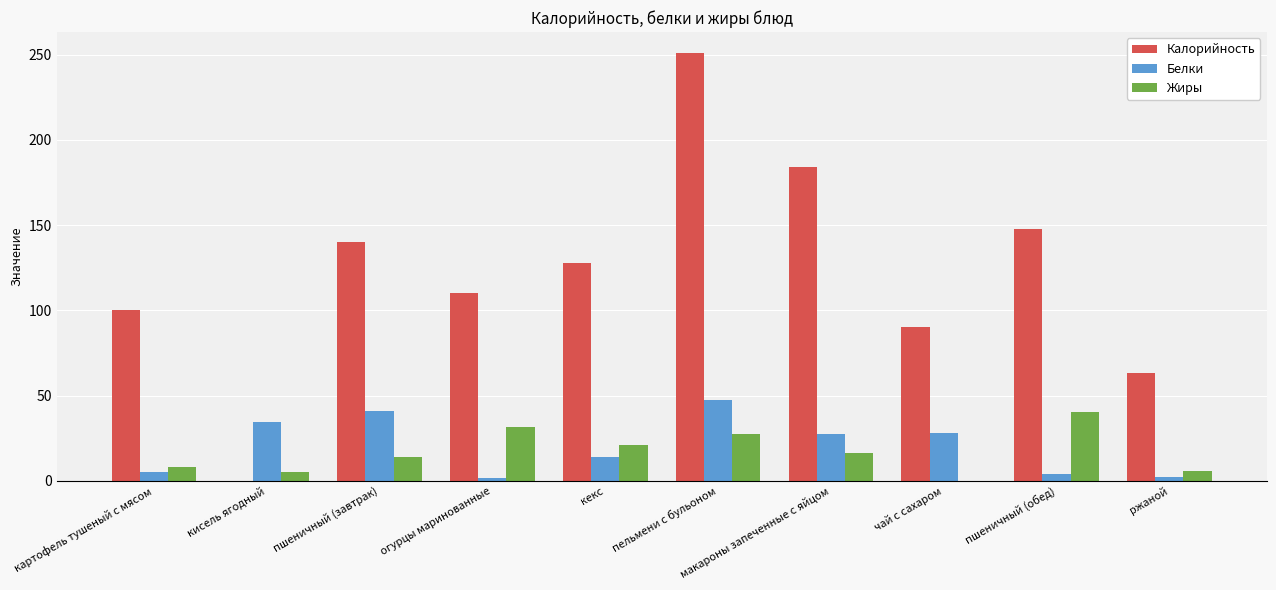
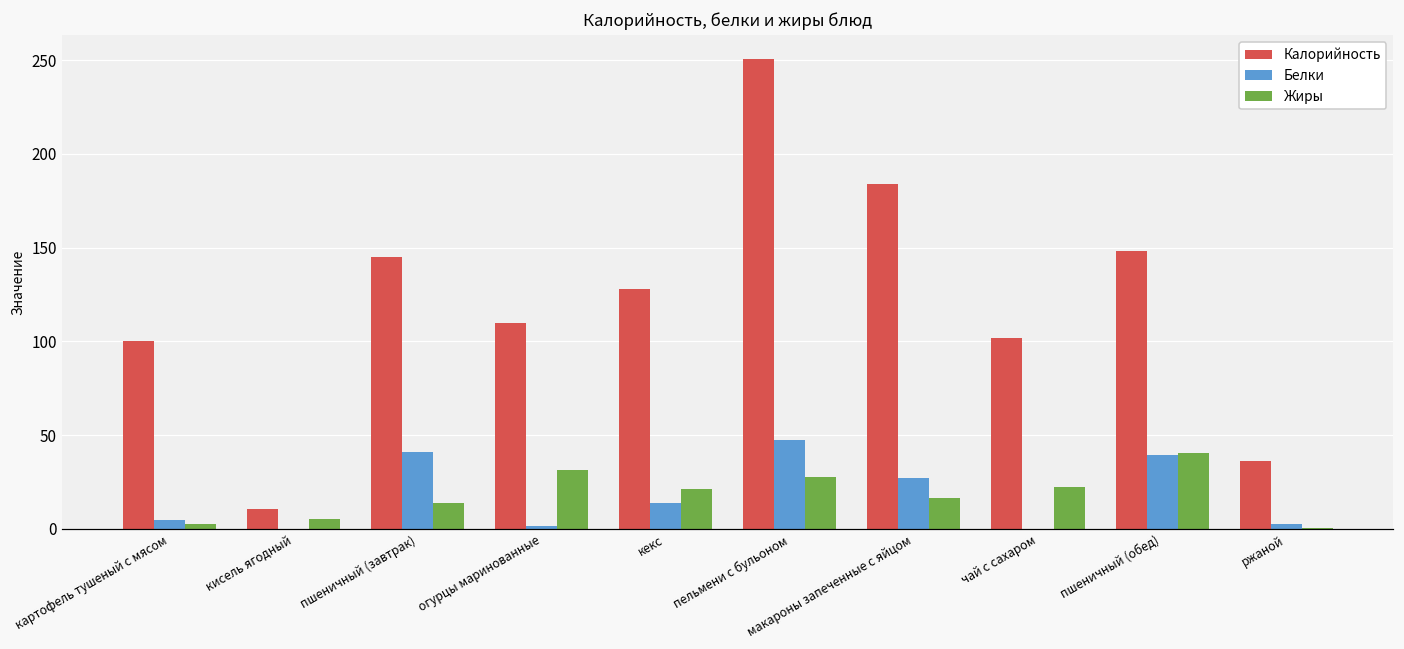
  {
    "Калорийность": {
      "картофель тушеный с мясом": 100,
-     "кисель ягодный": 0,
-     "пшеничный (завтрак)": 140,
+     "кисель ягодный": 10,
+     "пшеничный (завтрак)": 145,
      "огурцы маринованные": 110,
      "кекс": 128,
      "пельмени с бульоном": 251,
      "макароны запеченные с яйцом": 184,
-     "чай с сахаром": 90,
+     "чай с сахаром": 102,
      "пшеничный (обед)": 148,
-     "ржаной": 63
+     "ржаной": 36
    },
    "Белки": {
      "картофель тушеный с мясом": 5,
-     "кисель ягодный": 34,
+     "кисель ягодный": 0,
      "пшеничный (завтрак)": 41,
      "кекс": 14,
      "пельмени с бульоном": 47,
      "макароны запеченные с яйцом": 27,
-     "чай с сахаром": 28,
-     "пшеничный (обед)": 4,
+     "чай с сахаром": 0,
+     "пшеничный (обед)": 40,
      "ржаной": 2
    },
    "Жиры": {
-     "картофель тушеный с мясом": 8,
+     "картофель тушеный с мясом": 3,
      "кисель ягодный": 5,
      "пшеничный (завтрак)": 14,
      "огурцы маринованные": 32,
      "кекс": 21,
      "пельмени с бульоном": 28,
      "макароны запеченные с яйцом": 17,
-     "чай с сахаром": 0,
+     "чай с сахаром": 22,
      "пшеничный (обед)": 41,
-     "ржаной": 6
+     "ржаной": 0
    }
  }
